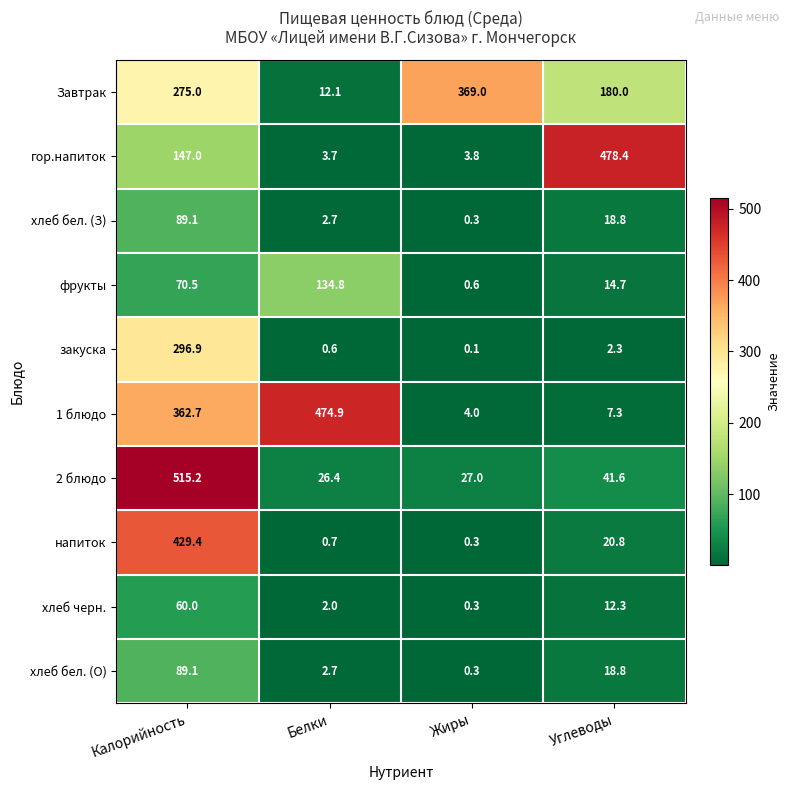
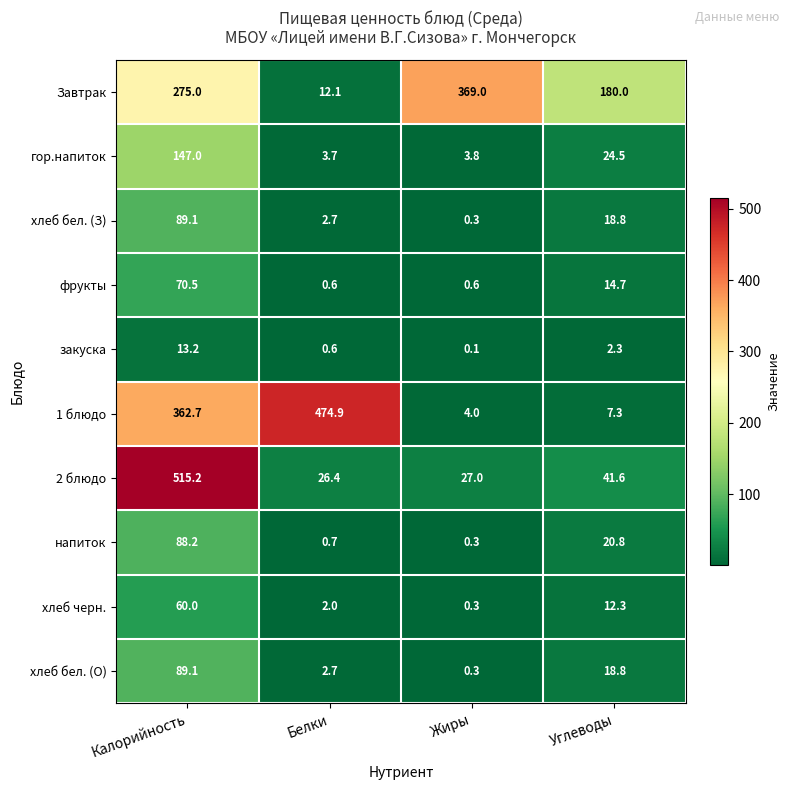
  {
    "Завтрак": {
      "Калорийность": 275.0,
      "Белки": 12.1,
      "Жиры": 369.0,
      "Углеводы": 180.0
    },
    "гор.напиток": {
      "Калорийность": 147.0,
      "Белки": 3.7,
      "Жиры": 3.8,
-     "Углеводы": 478.4
+     "Углеводы": 24.5
    },
    "хлеб бел. (З)": {
      "Калорийность": 89.1,
      "Белки": 2.7,
      "Жиры": 0.3,
      "Углеводы": 18.8
    },
    "фрукты": {
      "Калорийность": 70.5,
-     "Белки": 134.8,
+     "Белки": 0.6,
      "Жиры": 0.6,
      "Углеводы": 14.7
    },
    "закуска": {
-     "Калорийность": 296.9,
+     "Калорийность": 13.2,
      "Белки": 0.6,
      "Жиры": 0.1,
      "Углеводы": 2.3
    },
    "1 блюдо": {
      "Калорийность": 362.7,
      "Белки": 474.9,
      "Жиры": 4.0,
      "Углеводы": 7.3
    },
    "2 блюдо": {
      "Калорийность": 515.2,
      "Белки": 26.4,
      "Жиры": 27.0,
      "Углеводы": 41.6
    },
    "напиток": {
-     "Калорийность": 429.4,
+     "Калорийность": 88.2,
      "Белки": 0.7,
      "Жиры": 0.3,
      "Углеводы": 20.8
    },
    "хлеб черн.": {
      "Калорийность": 60.0,
      "Белки": 2.0,
      "Жиры": 0.3,
      "Углеводы": 12.3
    },
    "хлеб бел. (О)": {
      "Калорийность": 89.1,
      "Белки": 2.7,
      "Жиры": 0.3,
      "Углеводы": 18.8
    }
  }
